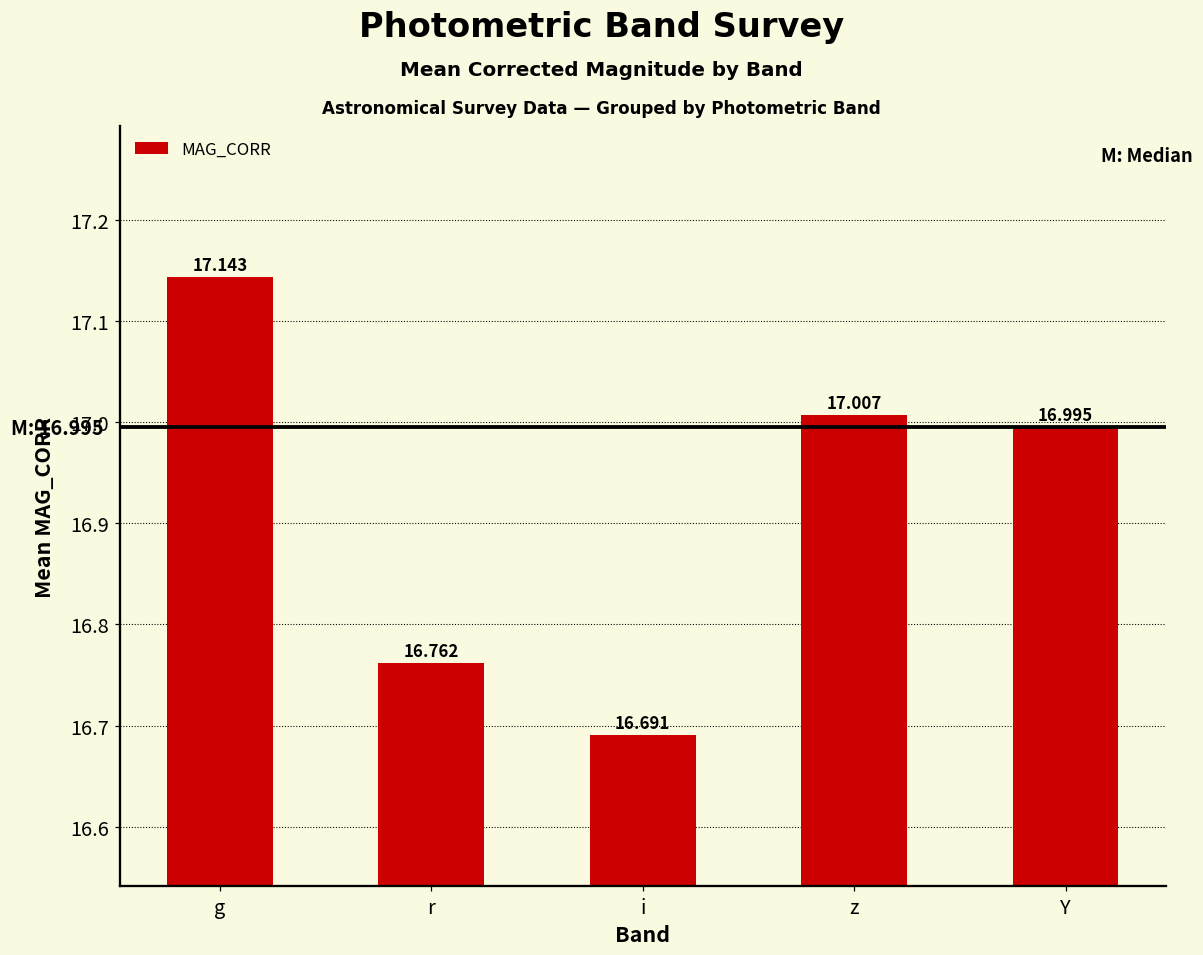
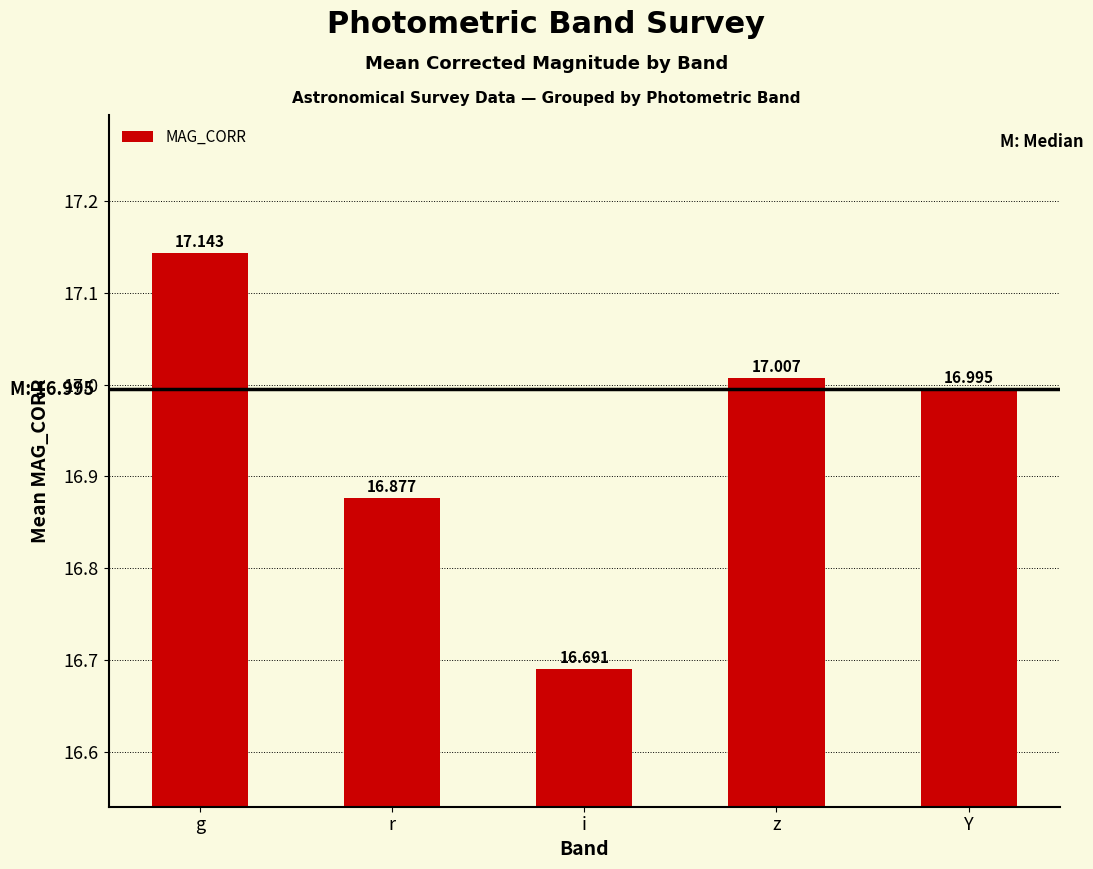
  {
    "g": 17.143,
-   "r": 16.762,
+   "r": 16.877,
    "i": 16.691,
    "z": 17.007,
    "Y": 16.995
  }
